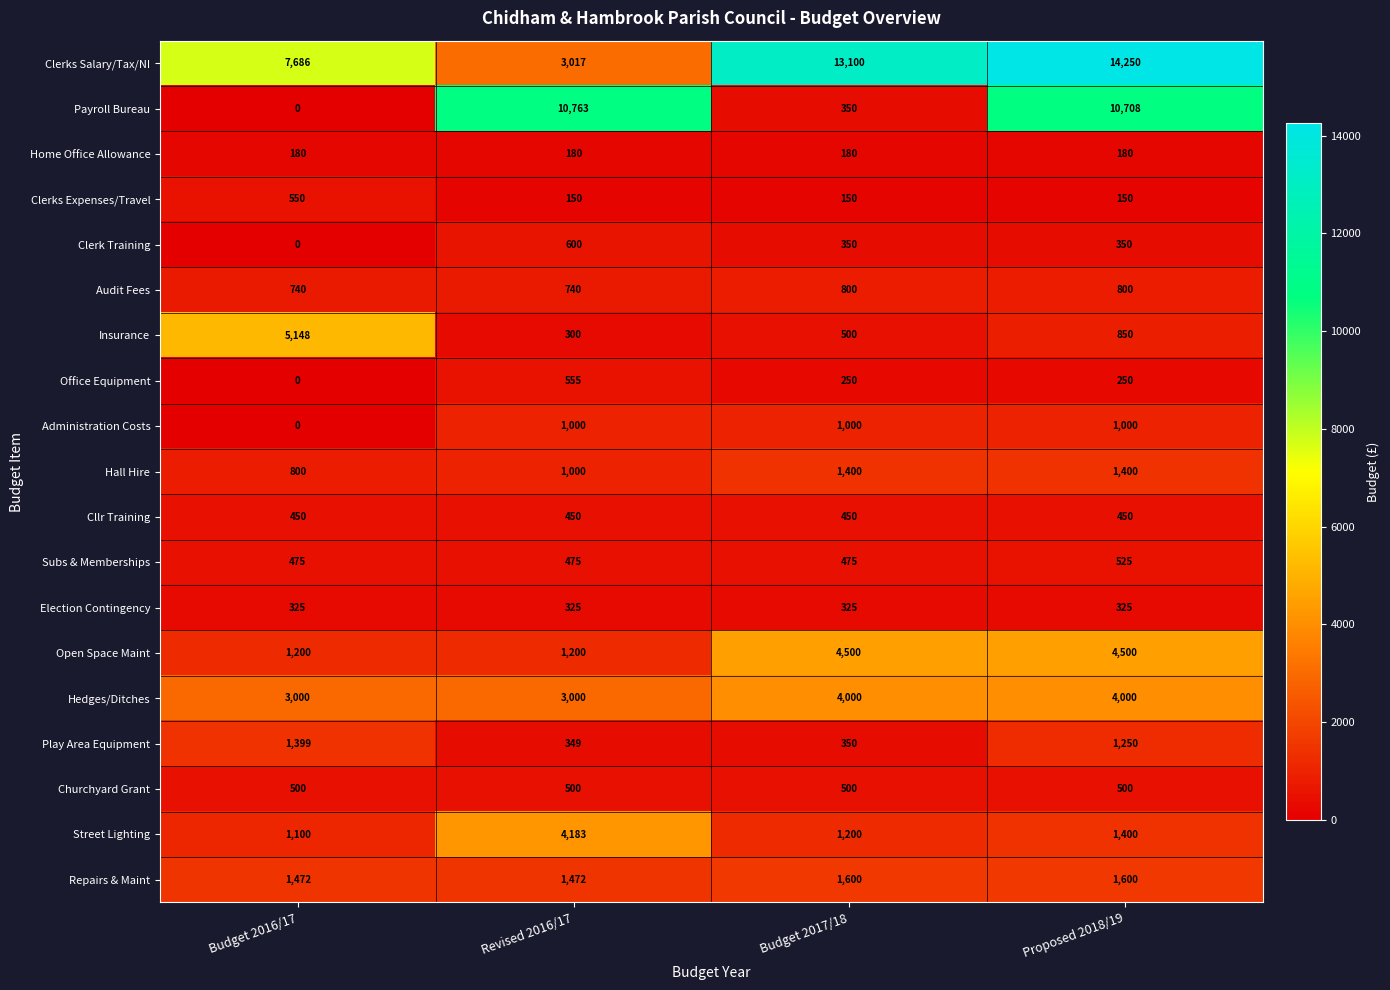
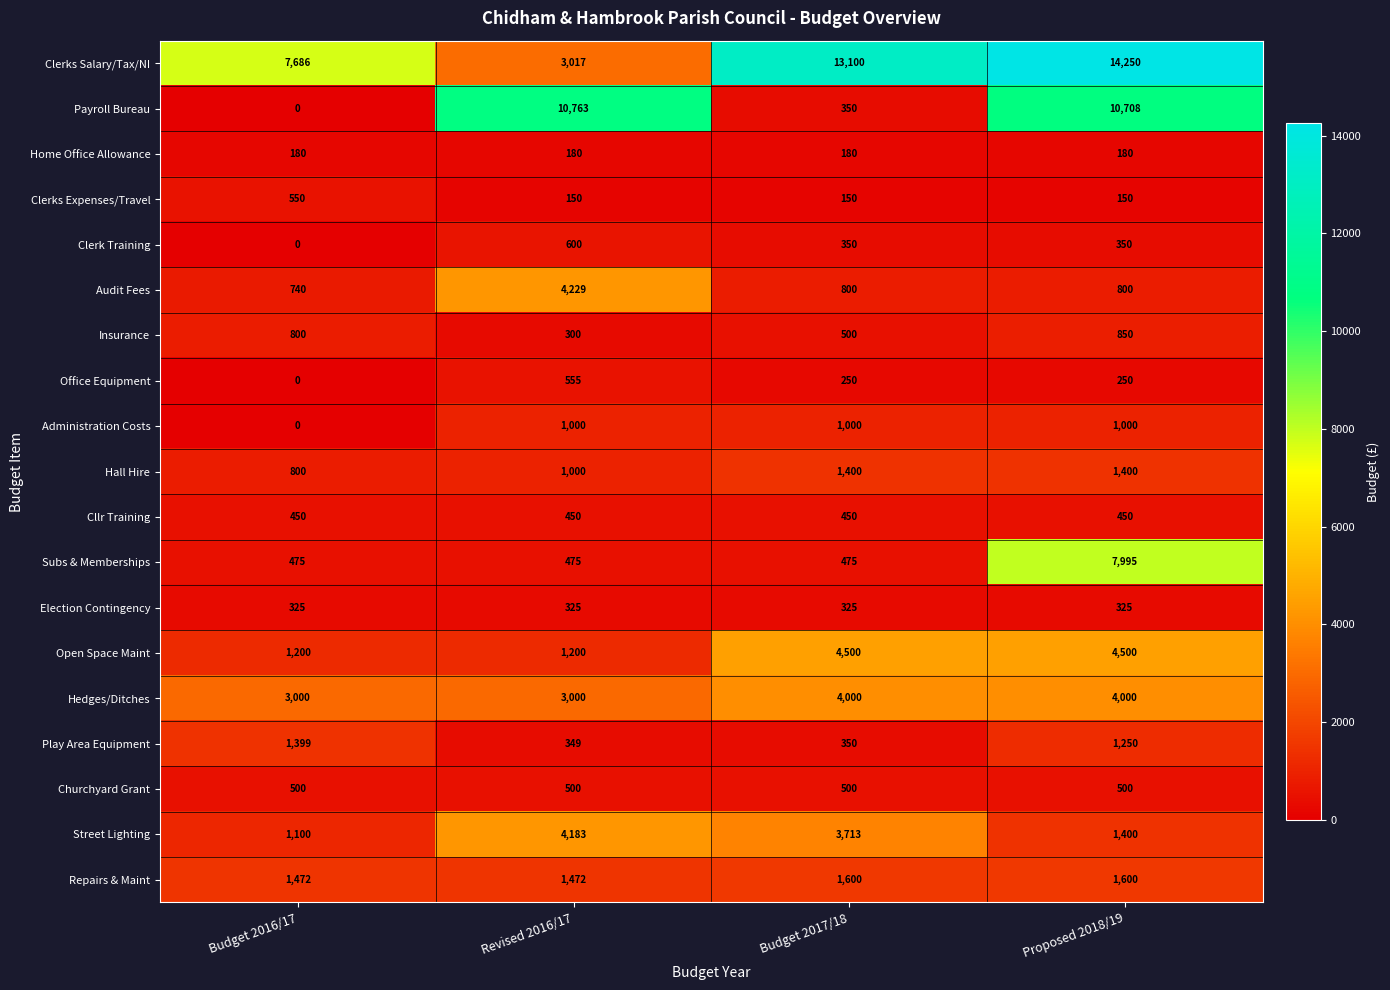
  {
    "Clerks Salary/Tax/NI": {
      "Budget 2016/17": "7,686",
      "Revised 2016/17": "3,017",
      "Budget 2017/18": "13,100",
      "Proposed 2018/19": "14,250"
    },
    "Payroll Bureau": {
      "Budget 2016/17": "0",
      "Revised 2016/17": "10,763",
      "Budget 2017/18": "350",
      "Proposed 2018/19": "10,708"
    },
    "Home Office Allowance": {
      "Budget 2016/17": "180",
      "Revised 2016/17": "180",
      "Budget 2017/18": "180",
      "Proposed 2018/19": "180"
    },
    "Clerks Expenses/Travel": {
      "Budget 2016/17": "550",
      "Revised 2016/17": "150",
      "Budget 2017/18": "150",
      "Proposed 2018/19": "150"
    },
    "Clerk Training": {
      "Budget 2016/17": "0",
      "Revised 2016/17": "600",
      "Budget 2017/18": "350",
      "Proposed 2018/19": "350"
    },
    "Audit Fees": {
      "Budget 2016/17": "740",
-     "Revised 2016/17": "740",
+     "Revised 2016/17": "4,229",
      "Budget 2017/18": "800",
      "Proposed 2018/19": "800"
    },
    "Insurance": {
-     "Budget 2016/17": "5,148",
+     "Budget 2016/17": "800",
      "Revised 2016/17": "300",
      "Budget 2017/18": "500",
      "Proposed 2018/19": "850"
    },
    "Office Equipment": {
      "Budget 2016/17": "0",
      "Revised 2016/17": "555",
      "Budget 2017/18": "250",
      "Proposed 2018/19": "250"
    },
    "Administration Costs": {
      "Budget 2016/17": "0",
      "Revised 2016/17": "1,000",
      "Budget 2017/18": "1,000",
      "Proposed 2018/19": "1,000"
    },
    "Hall Hire": {
      "Budget 2016/17": "800",
      "Revised 2016/17": "1,000",
      "Budget 2017/18": "1,400",
      "Proposed 2018/19": "1,400"
    },
    "Cllr Training": {
      "Budget 2016/17": "450",
      "Revised 2016/17": "450",
      "Budget 2017/18": "450",
      "Proposed 2018/19": "450"
    },
    "Subs & Memberships": {
      "Budget 2016/17": "475",
      "Revised 2016/17": "475",
      "Budget 2017/18": "475",
-     "Proposed 2018/19": "525"
+     "Proposed 2018/19": "7,995"
    },
    "Election Contingency": {
      "Budget 2016/17": "325",
      "Revised 2016/17": "325",
      "Budget 2017/18": "325",
      "Proposed 2018/19": "325"
    },
    "Open Space Maint": {
      "Budget 2016/17": "1,200",
      "Revised 2016/17": "1,200",
      "Budget 2017/18": "4,500",
      "Proposed 2018/19": "4,500"
    },
    "Hedges/Ditches": {
      "Budget 2016/17": "3,000",
      "Revised 2016/17": "3,000",
      "Budget 2017/18": "4,000",
      "Proposed 2018/19": "4,000"
    },
    "Play Area Equipment": {
      "Budget 2016/17": "1,399",
      "Revised 2016/17": "349",
      "Budget 2017/18": "350",
      "Proposed 2018/19": "1,250"
    },
    "Churchyard Grant": {
      "Budget 2016/17": "500",
      "Revised 2016/17": "500",
      "Budget 2017/18": "500",
      "Proposed 2018/19": "500"
    },
    "Street Lighting": {
      "Budget 2016/17": "1,100",
      "Revised 2016/17": "4,183",
-     "Budget 2017/18": "1,200",
+     "Budget 2017/18": "3,713",
      "Proposed 2018/19": "1,400"
    },
    "Repairs & Maint": {
      "Budget 2016/17": "1,472",
      "Revised 2016/17": "1,472",
      "Budget 2017/18": "1,600",
      "Proposed 2018/19": "1,600"
    }
  }
